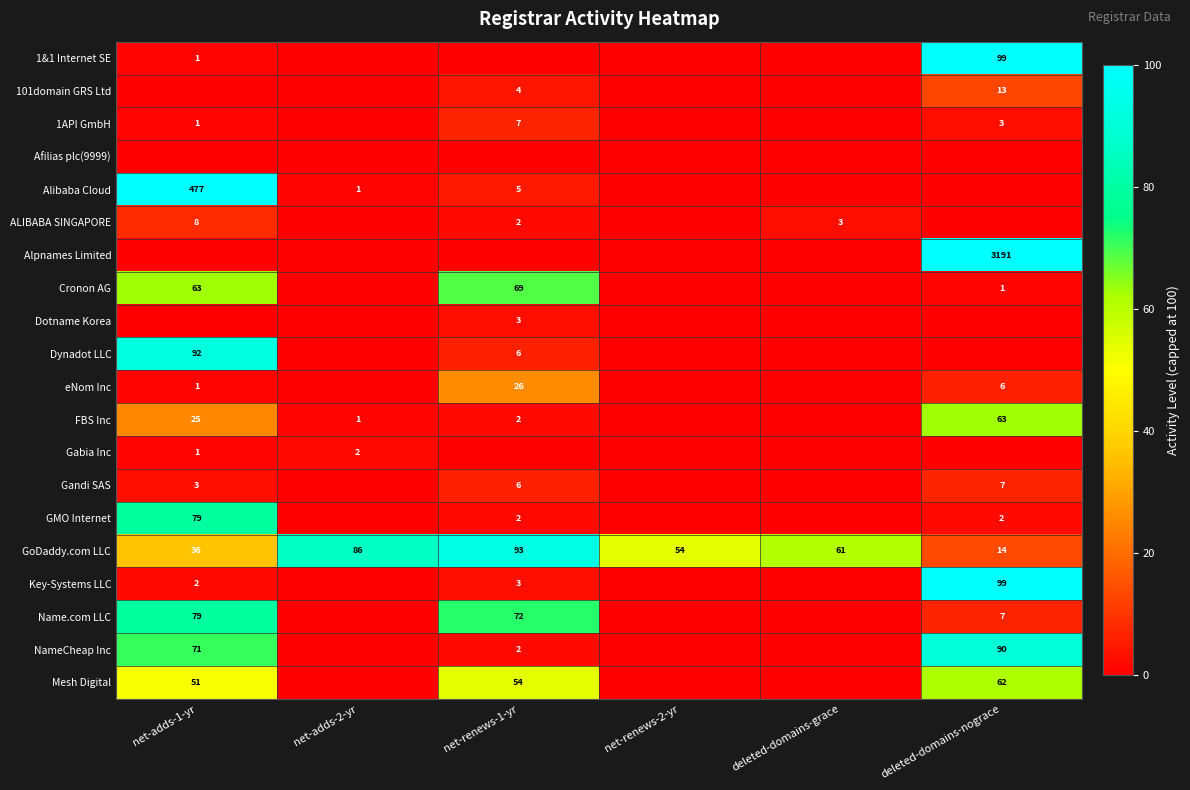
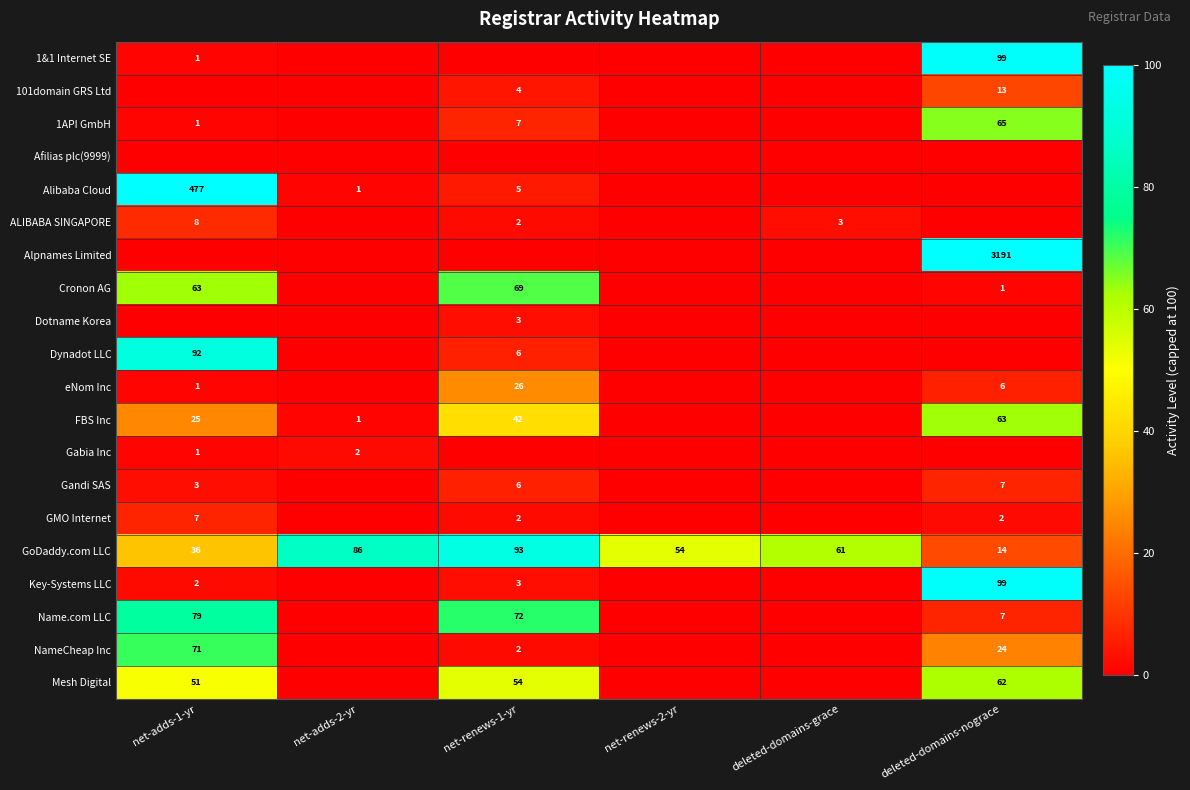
  {
    "1&1 Internet SE": {
      "net-adds-1-yr": 1,
      "deleted-domains-nograce": 99
    },
    "101domain GRS Ltd": {
      "net-renews-1-yr": 4,
      "deleted-domains-nograce": 13
    },
    "1API GmbH": {
      "net-adds-1-yr": 1,
      "net-renews-1-yr": 7,
-     "deleted-domains-nograce": 3
+     "deleted-domains-nograce": 65
    },
    "Alibaba Cloud": {
      "net-adds-1-yr": 477,
      "net-adds-2-yr": 1,
      "net-renews-1-yr": 5
    },
    "ALIBABA SINGAPORE": {
      "net-adds-1-yr": 8,
      "net-renews-1-yr": 2,
      "deleted-domains-grace": 3
    },
    "Alpnames Limited": {
      "deleted-domains-nograce": 3191
    },
    "Cronon AG": {
      "net-adds-1-yr": 63,
      "net-renews-1-yr": 69,
      "deleted-domains-nograce": 1
    },
    "Dotname Korea": {
      "net-renews-1-yr": 3
    },
    "Dynadot LLC": {
      "net-adds-1-yr": 92,
      "net-renews-1-yr": 6
    },
    "eNom Inc": {
      "net-adds-1-yr": 1,
      "net-renews-1-yr": 26,
      "deleted-domains-nograce": 6
    },
    "FBS Inc": {
      "net-adds-1-yr": 25,
      "net-adds-2-yr": 1,
-     "net-renews-1-yr": 2,
+     "net-renews-1-yr": 42,
      "deleted-domains-nograce": 63
    },
    "Gabia Inc": {
      "net-adds-1-yr": 1,
      "net-adds-2-yr": 2
    },
    "Gandi SAS": {
      "net-adds-1-yr": 3,
      "net-renews-1-yr": 6,
      "deleted-domains-nograce": 7
    },
    "GMO Internet": {
-     "net-adds-1-yr": 79,
+     "net-adds-1-yr": 7,
      "net-renews-1-yr": 2,
      "deleted-domains-nograce": 2
    },
    "GoDaddy.com LLC": {
      "net-adds-1-yr": 36,
      "net-adds-2-yr": 86,
      "net-renews-1-yr": 93,
      "net-renews-2-yr": 54,
      "deleted-domains-grace": 61,
      "deleted-domains-nograce": 14
    },
    "Key-Systems LLC": {
      "net-adds-1-yr": 2,
      "net-renews-1-yr": 3,
      "deleted-domains-nograce": 99
    },
    "Name.com LLC": {
      "net-adds-1-yr": 79,
      "net-renews-1-yr": 72,
      "deleted-domains-nograce": 7
    },
    "NameCheap Inc": {
      "net-adds-1-yr": 71,
      "net-renews-1-yr": 2,
-     "deleted-domains-nograce": 90
+     "deleted-domains-nograce": 24
    },
    "Mesh Digital": {
      "net-adds-1-yr": 51,
      "net-renews-1-yr": 54,
      "deleted-domains-nograce": 62
    }
  }
